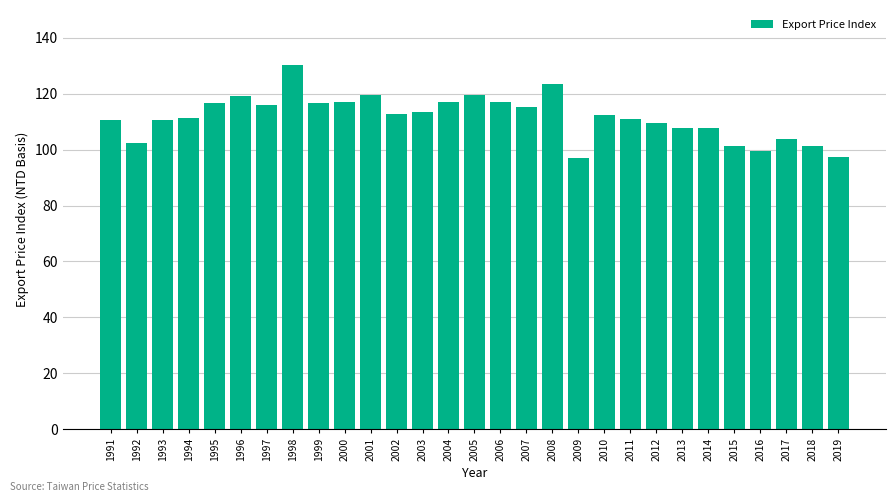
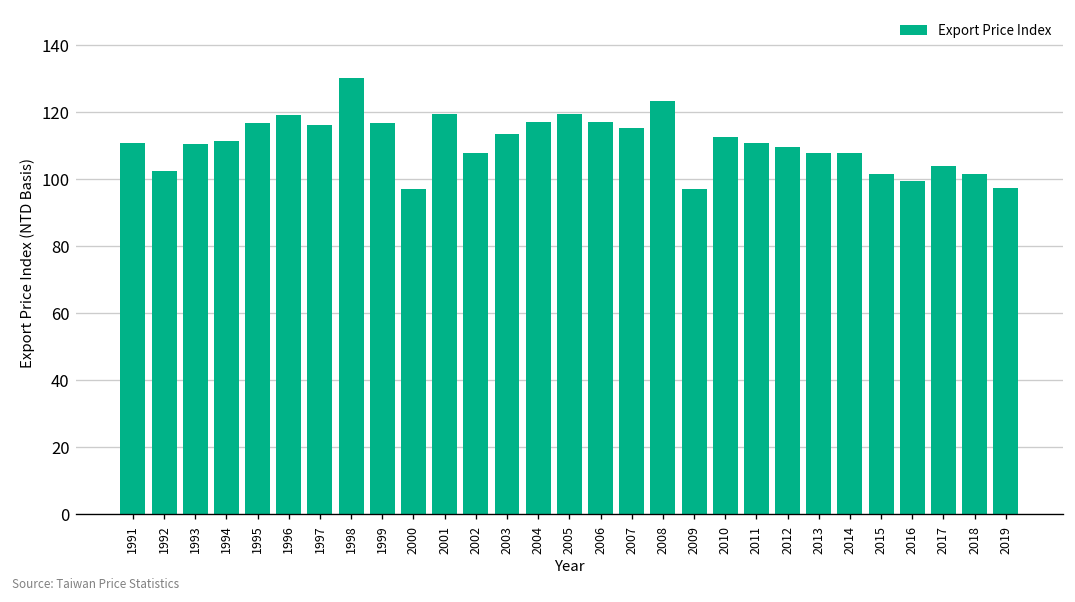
  {
    "1991": 111,
    "1992": 102,
    "1993": 111,
    "1994": 111,
    "1995": 117,
    "1996": 119,
    "1997": 116,
    "1998": 130,
    "1999": 117,
-   "2000": 117,
+   "2000": 97,
    "2001": 120,
-   "2002": 113,
+   "2002": 108,
    "2003": 113,
    "2004": 117,
    "2005": 120,
    "2006": 117,
    "2007": 115,
    "2008": 123,
    "2009": 97,
    "2010": 112,
    "2011": 111,
    "2012": 110,
    "2013": 108,
    "2014": 108,
    "2015": 101,
    "2016": 100,
    "2017": 104,
    "2018": 101,
    "2019": 97
  }
